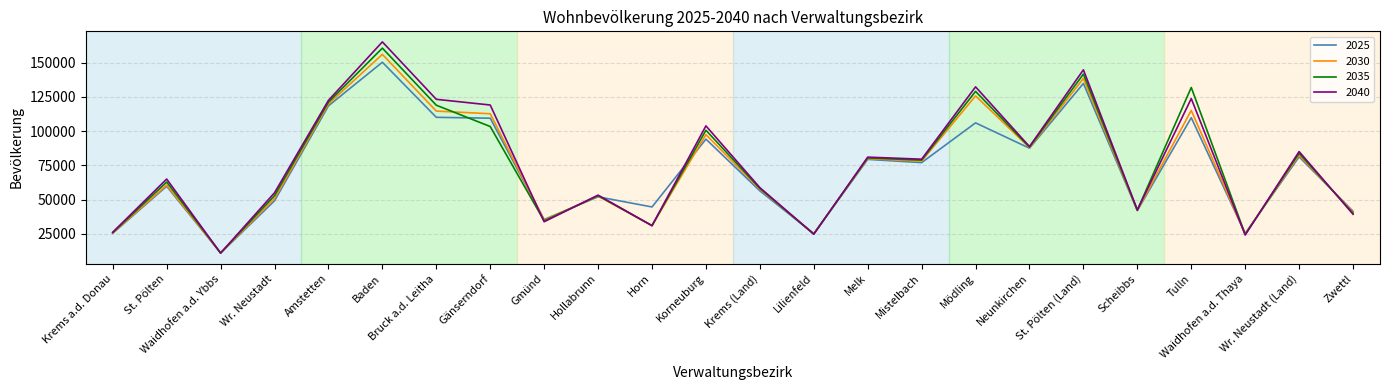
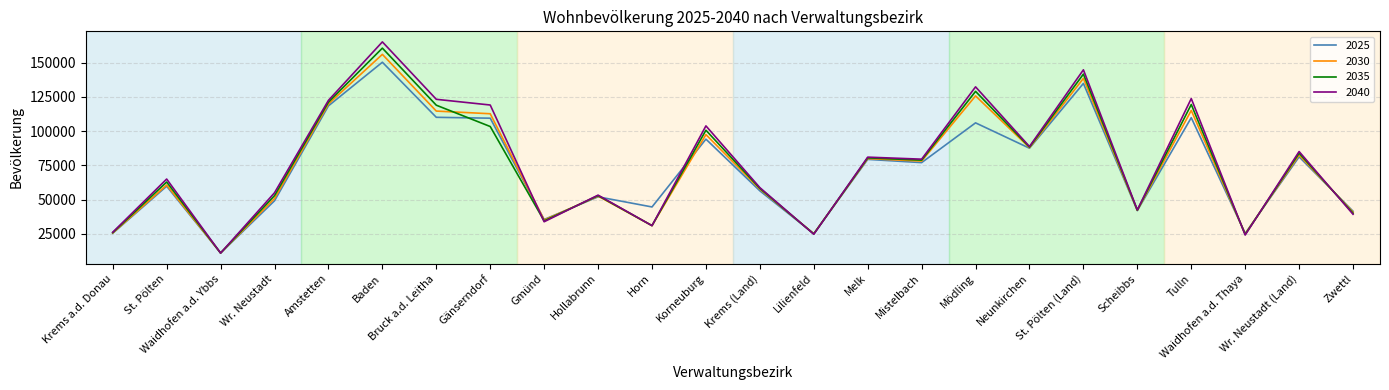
  {
    "2025": {
      "Baden": 150000,
      "Bruck a.d. Leitha": 110000,
      "Gänserndorf": 109000,
      "Horn": 45000,
      "Korneuburg": 94000,
      "Mödling": 106000,
      "St. Pölten (Land)": 135000,
      "Tulln": 110000
    },
    "2030": {
      "Baden": 156000,
      "Bruck a.d. Leitha": 115000,
      "Gänserndorf": 113000,
      "Korneuburg": 97000,
      "Mödling": 126000,
      "St. Pölten (Land)": 138000,
      "Tulln": 115000
    },
    "2035": {
      "St. Pölten": 63000,
      "Wr. Neustadt": 53000,
      "Baden": 160000,
      "Bruck a.d. Leitha": 119000,
      "Gänserndorf": 103000,
      "Korneuburg": 101000,
      "Mödling": 129000,
      "St. Pölten (Land)": 142000,
-     "Tulln": 132000
+     "Tulln": 119000
    },
    "2040": {
      "St. Pölten": 65000,
      "Wr. Neustadt": 55000,
      "Baden": 165000,
      "Bruck a.d. Leitha": 123000,
      "Gänserndorf": 119000,
      "Korneuburg": 104000,
      "Mödling": 132000,
      "St. Pölten (Land)": 145000,
      "Tulln": 124000
    }
  }
